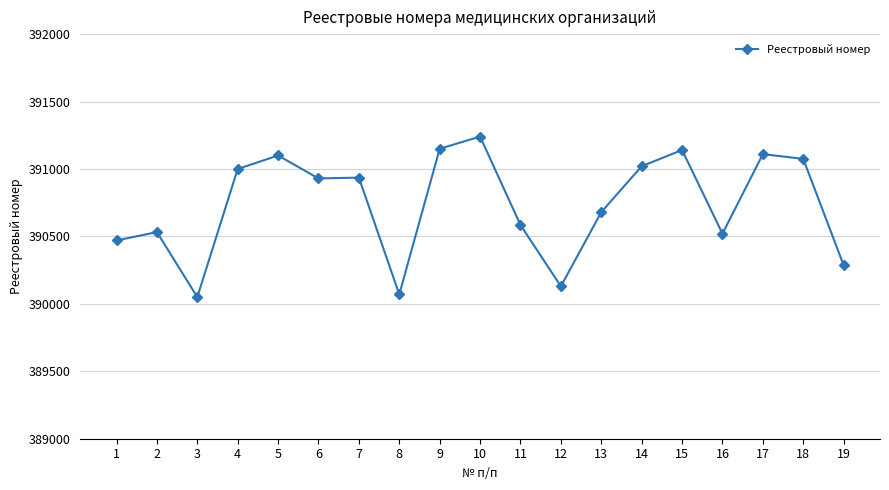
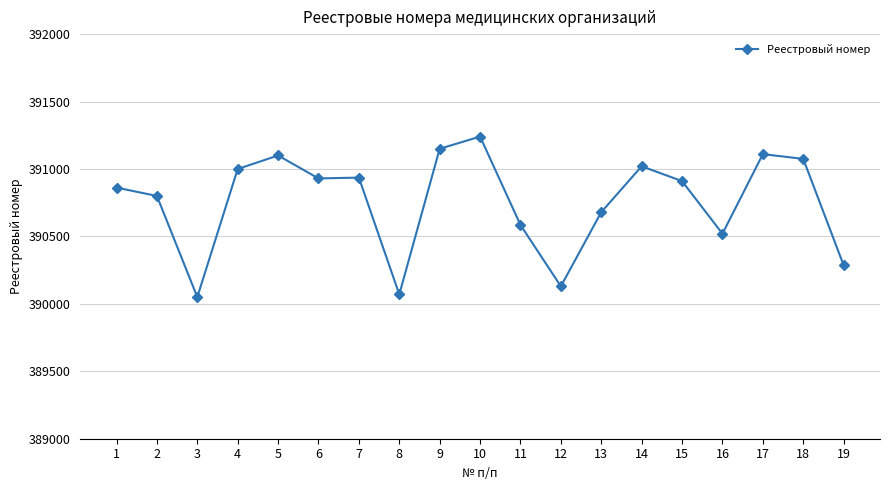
  {
-   "1": 390470,
-   "2": 390530,
+   "1": 390860,
+   "2": 390800,
    "3": 390050,
    "4": 391000,
    "5": 391100,
    "6": 390930,
    "7": 390940,
    "8": 390070,
    "9": 391150,
    "10": 391240,
    "11": 390590,
    "12": 390130,
    "13": 390680,
    "14": 391020,
-   "15": 391140,
+   "15": 390910,
    "16": 390520,
    "17": 391110,
    "18": 391080,
    "19": 390290
  }
